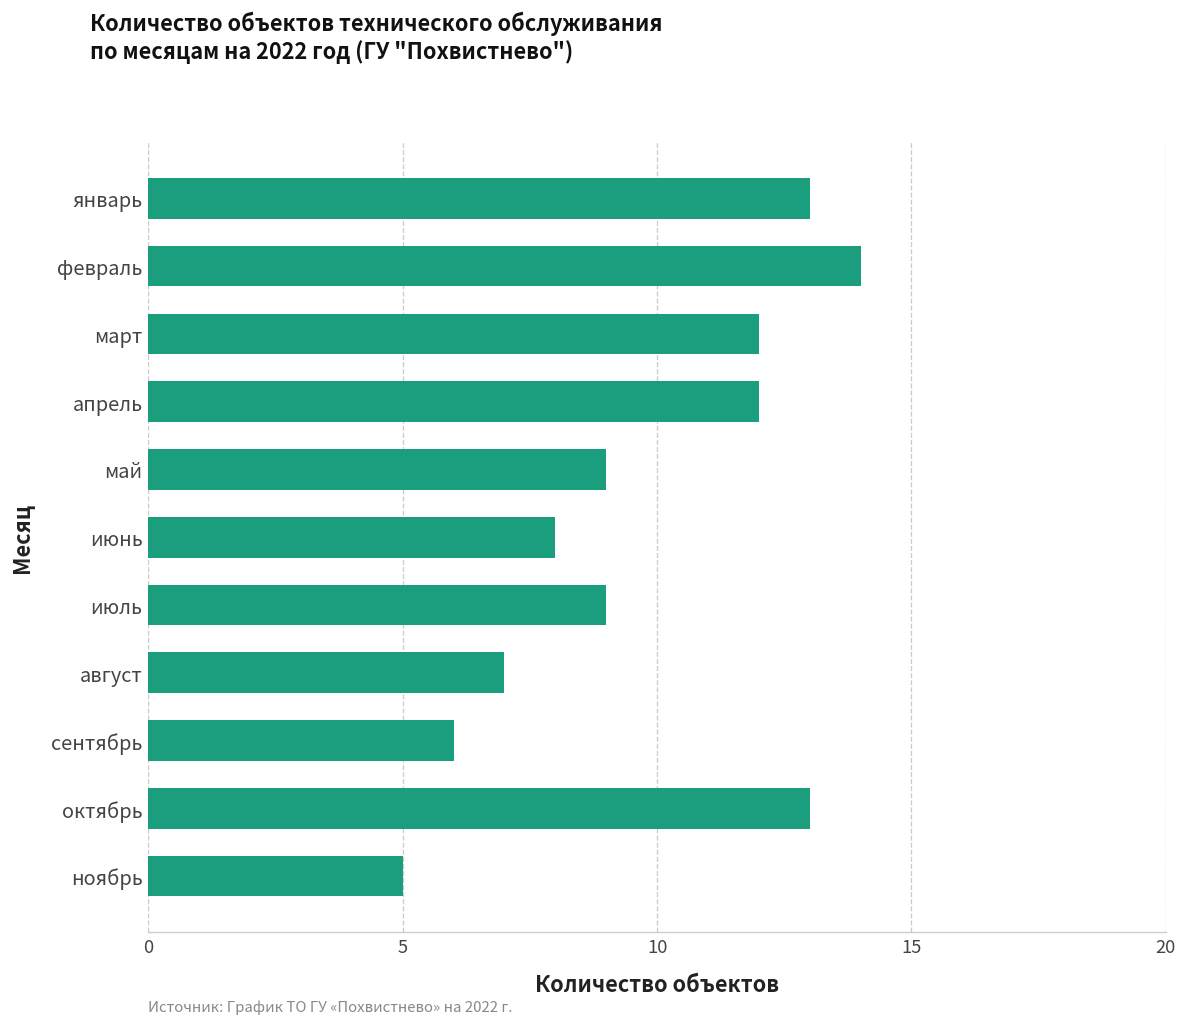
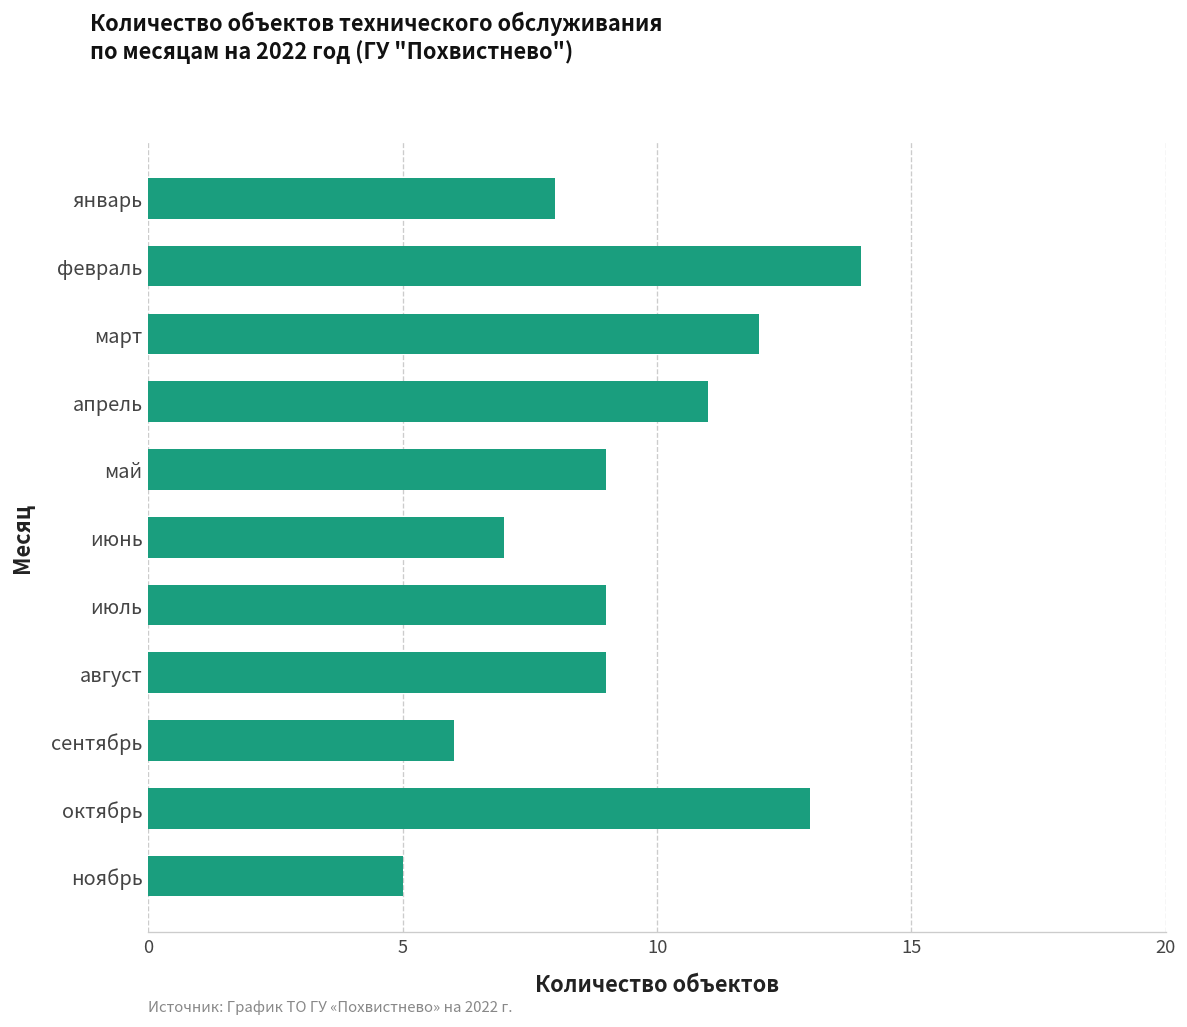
  {
-   "январь": 13,
+   "январь": 8,
    "февраль": 14,
    "март": 12,
-   "апрель": 12,
+   "апрель": 11,
    "май": 9,
-   "июнь": 8,
+   "июнь": 7,
    "июль": 9,
-   "август": 7,
+   "август": 9,
    "сентябрь": 6,
    "октябрь": 13,
    "ноябрь": 5
  }
